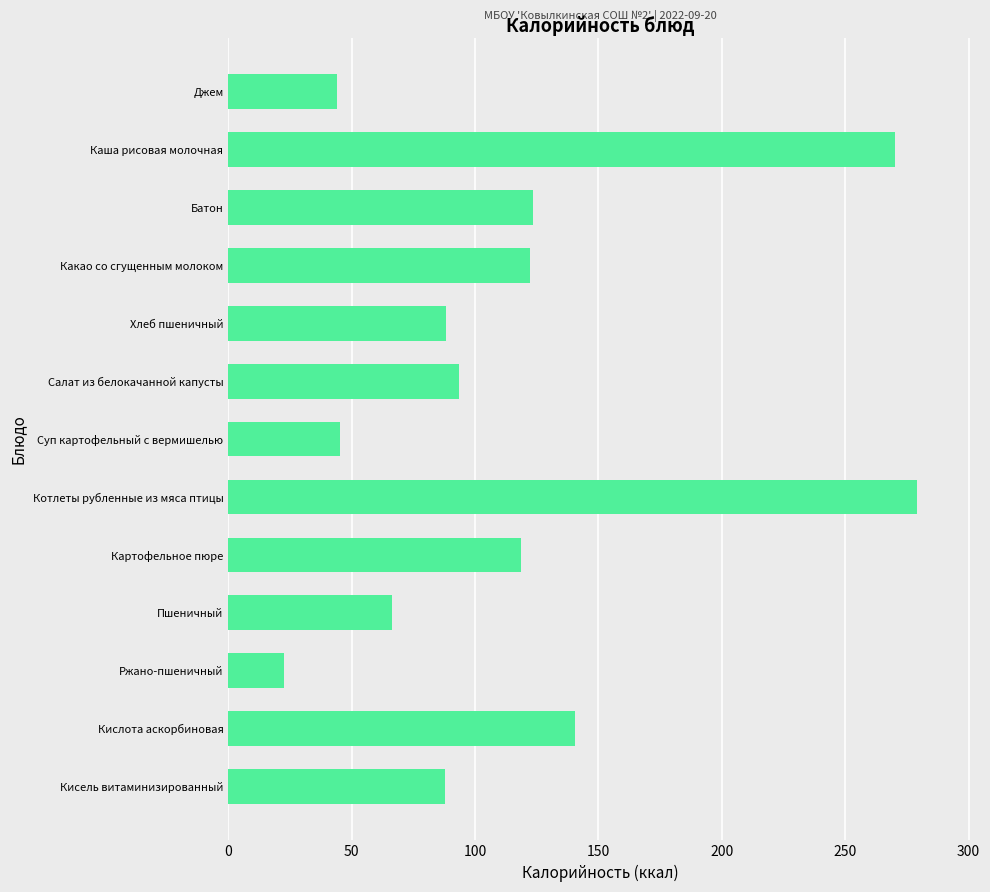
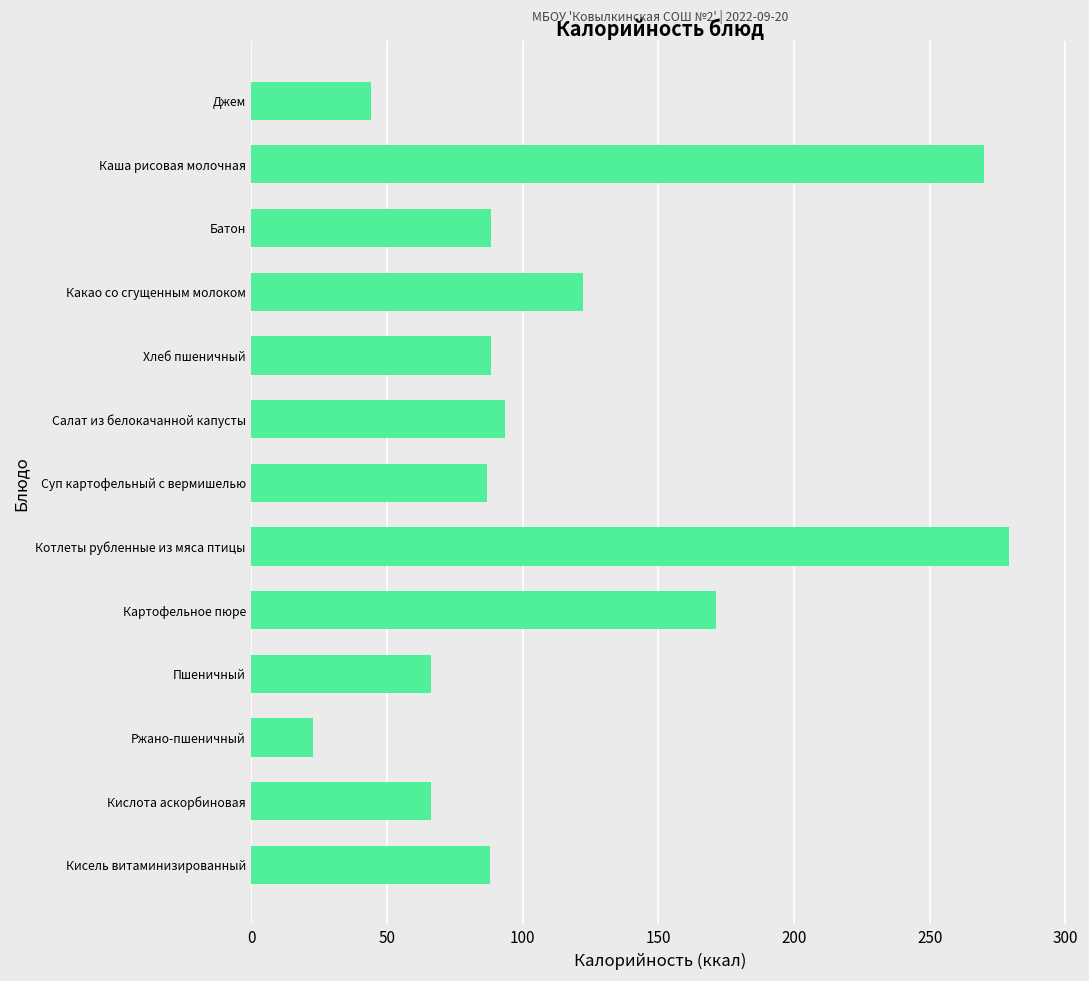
  {
    "Джем": 44,
    "Каша рисовая молочная": 270,
-   "Батон": 124,
+   "Батон": 88,
    "Какао со сгущенным молоком": 122,
    "Хлеб пшеничный": 88,
    "Салат из белокачанной капусты": 94,
-   "Суп картофельный с вермишелью": 45,
+   "Суп картофельный с вермишелью": 87,
    "Котлеты рубленные из мяса птицы": 279,
-   "Картофельное пюре": 119,
+   "Картофельное пюре": 171,
    "Пшеничный": 66,
    "Ржано-пшеничный": 23,
-   "Кислота аскорбиновая": 141,
+   "Кислота аскорбиновая": 66,
    "Кисель витаминизированный": 88
  }
